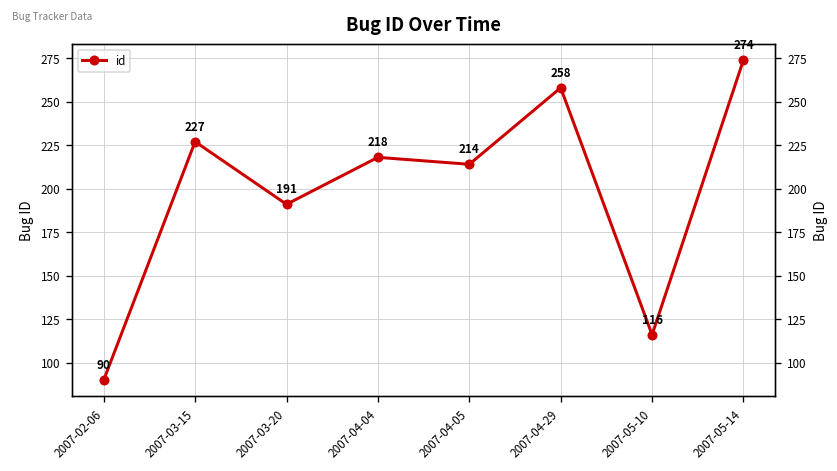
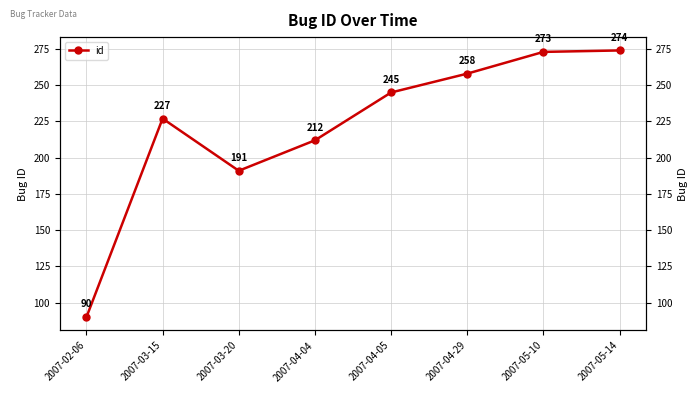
  {
    "2007-02-06": 90,
    "2007-03-15": 227,
    "2007-03-20": 191,
-   "2007-04-04": 218,
-   "2007-04-05": 214,
+   "2007-04-04": 212,
+   "2007-04-05": 245,
    "2007-04-29": 258,
-   "2007-05-10": 116,
+   "2007-05-10": 273,
    "2007-05-14": 274
  }
